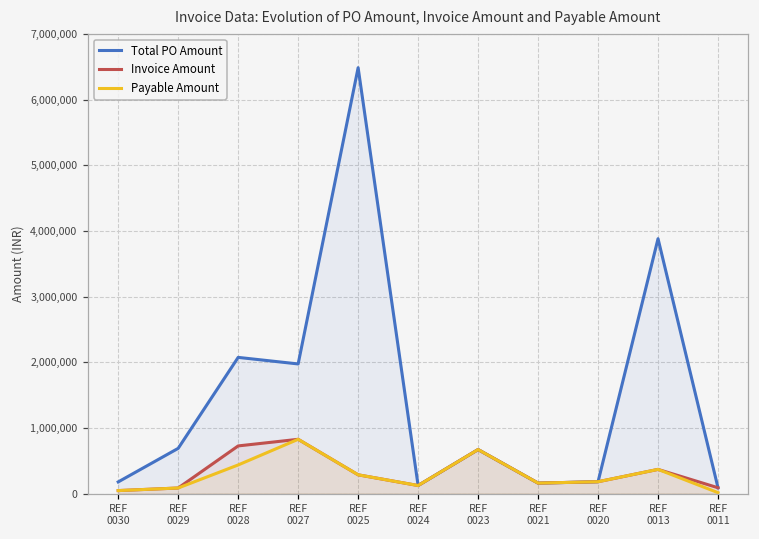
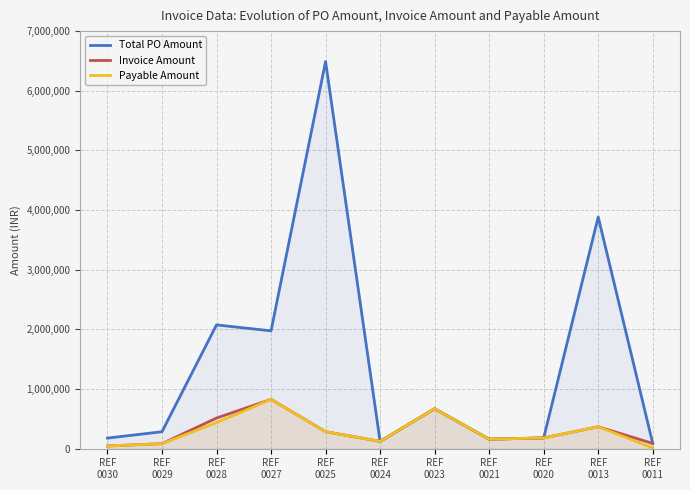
  {
    "Total PO Amount": {
      "REF 0030": "200,000",
-     "REF 0029": "700,000",
+     "REF 0029": "300,000",
      "REF 0028": "2,100,000",
      "REF 0027": "2,000,000",
      "REF 0025": "6,500,000",
      "REF 0013": "3,900,000"
    },
    "Invoice Amount": {
-     "REF 0028": "700,000"
+     "REF 0028": "500,000"
    },
    "Payable Amount": {
      "REF 0028": "400,000",
      "REF 0011": "0"
    }
  }
